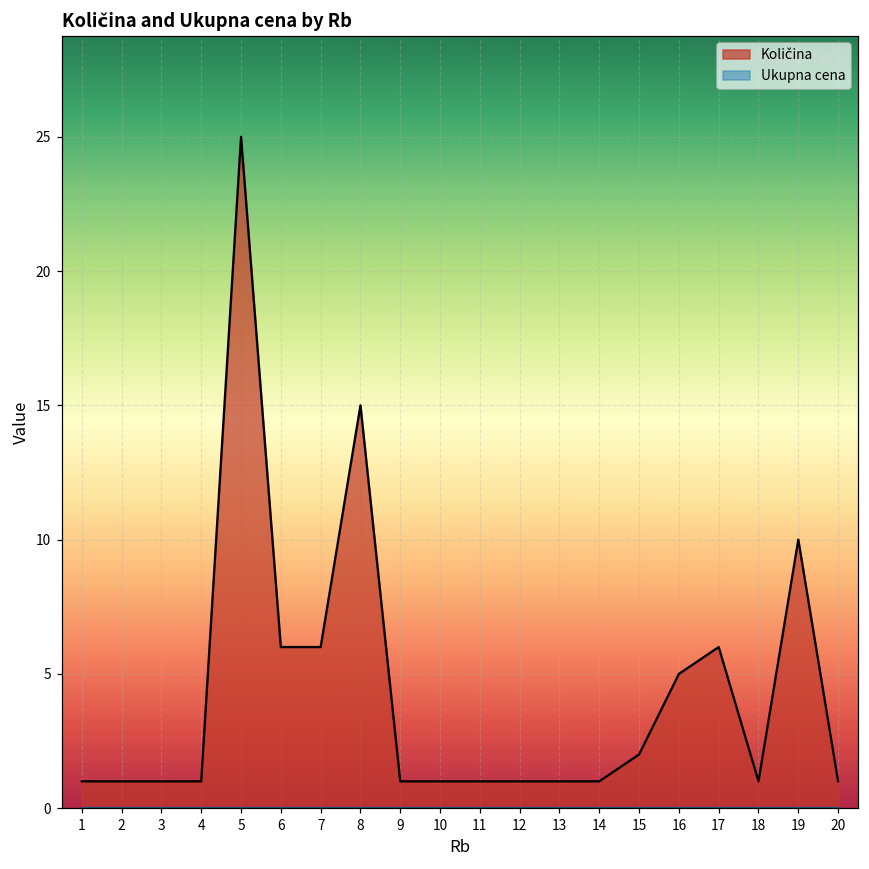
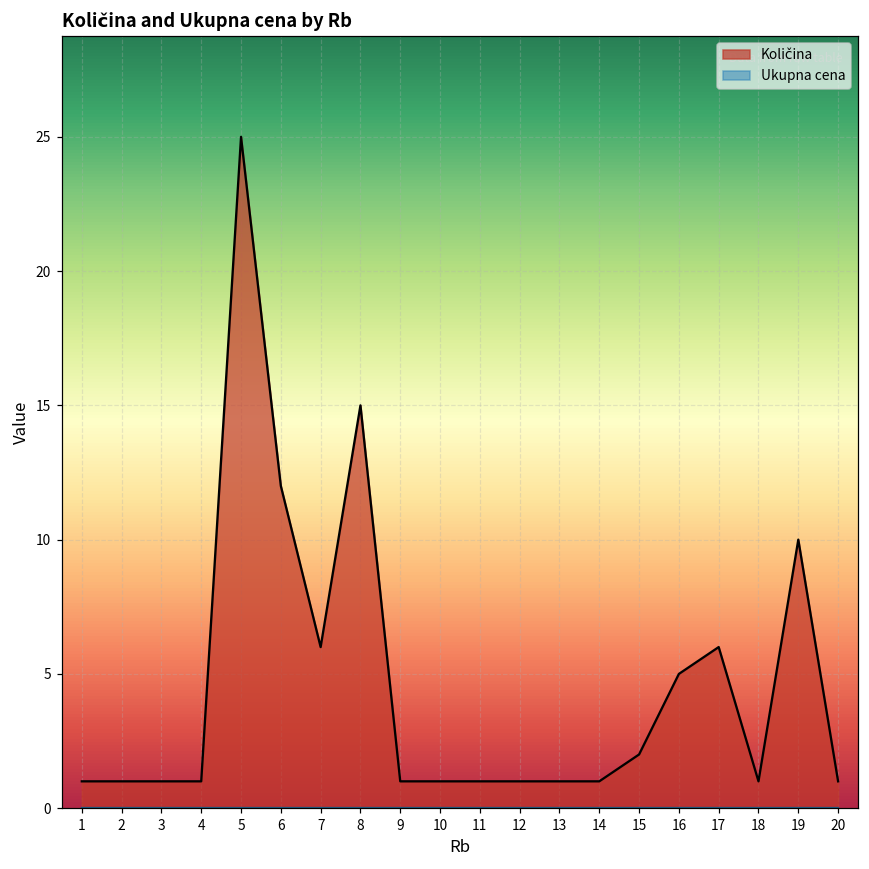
  {
    "Količina": {
      "1": 1,
      "2": 1,
      "3": 1,
      "4": 1,
      "5": 25,
-     "6": 6,
+     "6": 12,
      "7": 6,
      "8": 15,
      "9": 1,
      "10": 1,
      "11": 1,
      "12": 1,
      "13": 1,
      "14": 1,
      "15": 2,
      "16": 5,
      "17": 6,
      "18": 1,
      "19": 10,
      "20": 1
    },
    "Ukupna cena": {
      "1": 0,
      "2": 0,
      "3": 0,
      "4": 0,
      "5": 0,
      "6": 0,
      "7": 0,
      "8": 0,
      "9": 0,
      "10": 0,
      "11": 0,
      "12": 0,
      "13": 0,
      "14": 0,
      "15": 0,
      "16": 0,
      "17": 0,
      "18": 0,
      "19": 0,
      "20": 0
    }
  }
